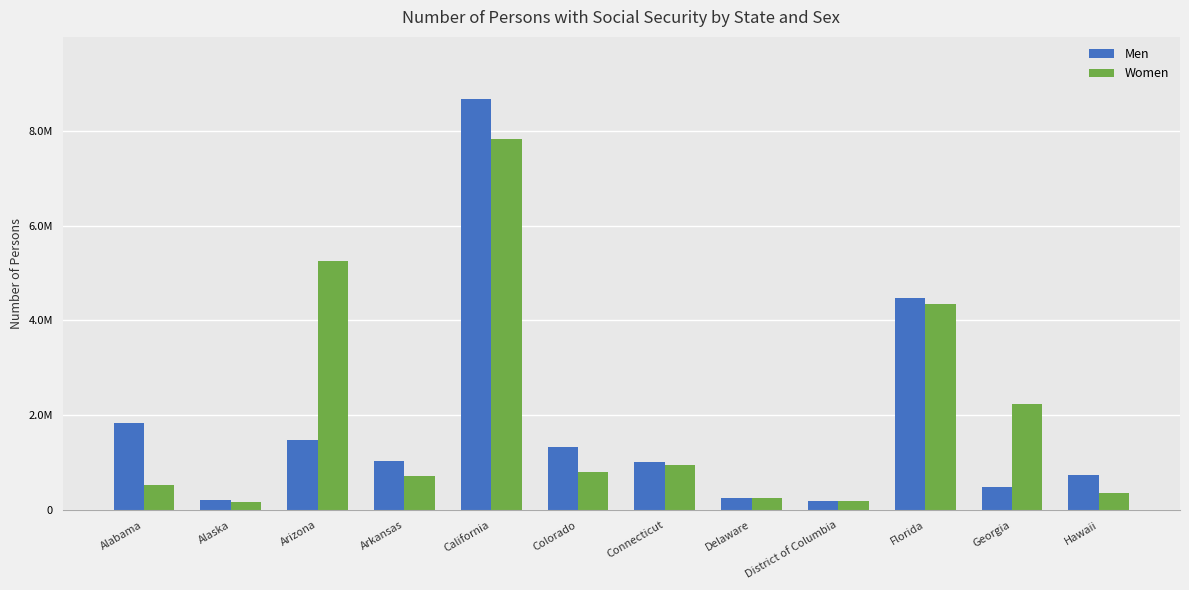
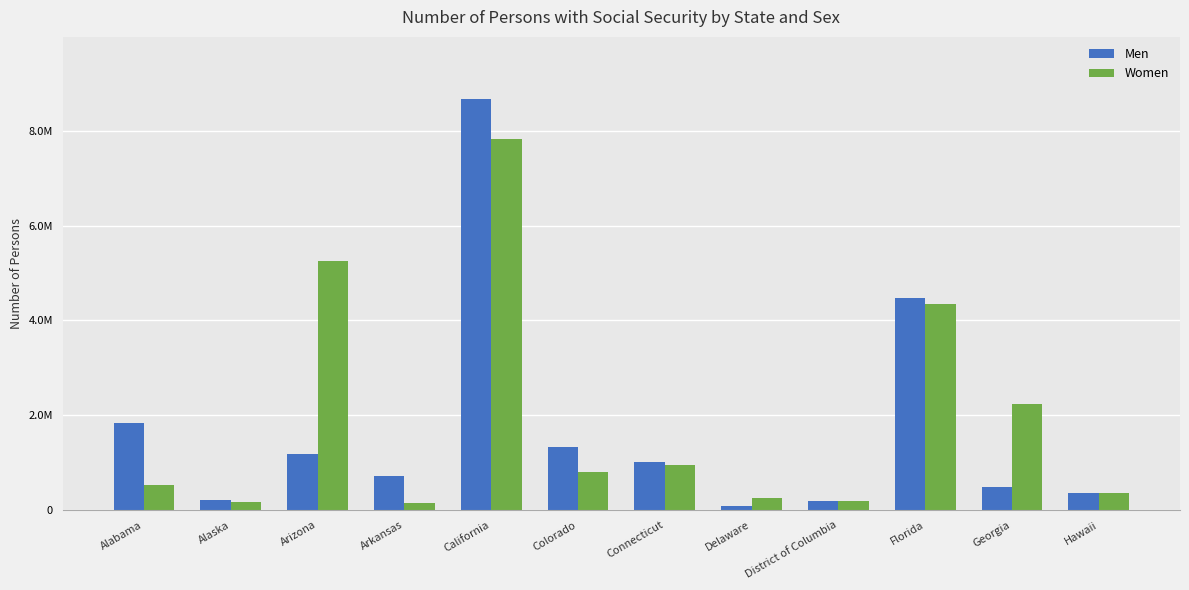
  {
    "Men": {
      "Alabama": 1800000,
      "Alaska": 200000,
-     "Arizona": 1500000,
-     "Arkansas": 1000000,
+     "Arizona": 1200000,
+     "Arkansas": 700000,
      "California": 8700000,
      "Colorado": 1300000,
      "Connecticut": 1000000,
-     "Delaware": 300000,
+     "Delaware": 100000,
      "District of Columbia": 200000,
      "Florida": 4500000,
      "Georgia": 500000,
-     "Hawaii": 700000
+     "Hawaii": 400000
    },
    "Women": {
      "Alabama": 500000,
      "Alaska": 200000,
      "Arizona": 5300000,
-     "Arkansas": 700000,
+     "Arkansas": 100000,
      "California": 7800000,
      "Colorado": 800000,
      "Connecticut": 900000,
      "Delaware": 200000,
      "District of Columbia": 200000,
      "Florida": 4300000,
      "Georgia": 2200000,
      "Hawaii": 400000
    }
  }
